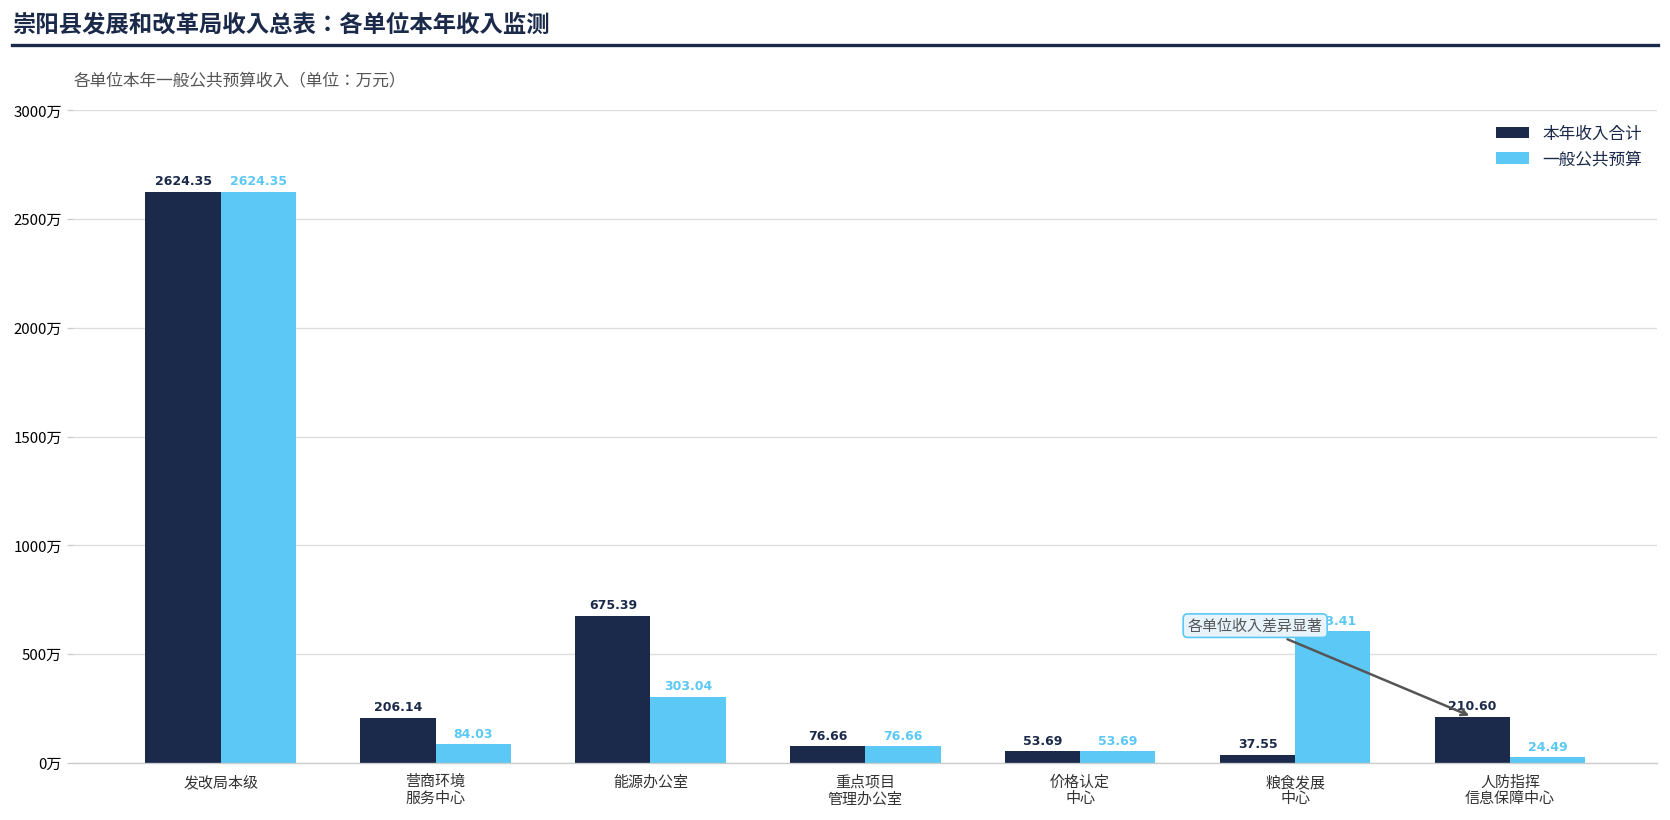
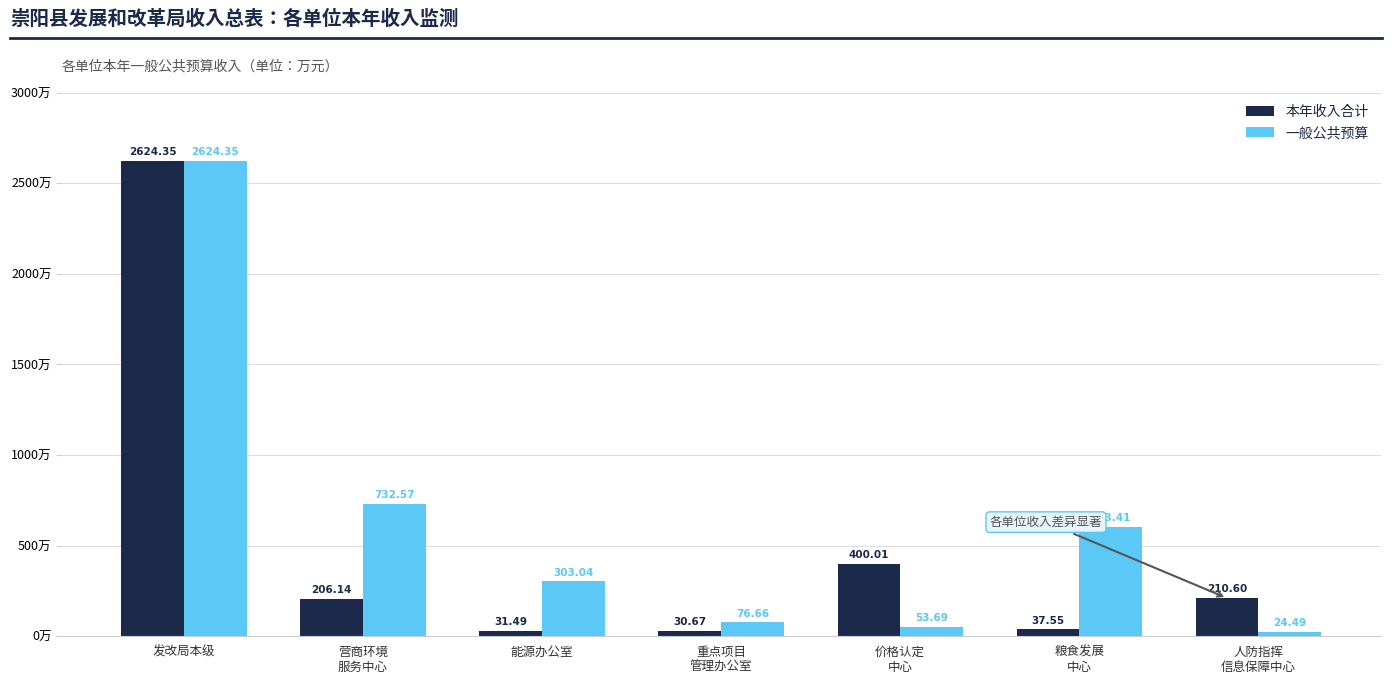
  {
    "本年收入合计": {
      "发改局本级": 2624.35,
      "营商环境 服务中心": 206.14,
-     "能源办公室": 675.39,
-     "重点项目 管理办公室": 76.66,
-     "价格认定 中心": 53.69,
+     "能源办公室": 31.49,
+     "重点项目 管理办公室": 30.67,
+     "价格认定 中心": 400.01,
      "粮食发展 中心": 37.55
    },
    "一般公共预算": {
      "发改局本级": 2624.35,
-     "营商环境 服务中心": 84.03,
+     "营商环境 服务中心": 732.57,
      "能源办公室": 303.04,
      "重点项目 管理办公室": 76.66,
      "价格认定 中心": 53.69,
      "人防指挥 信息保障中心": 24.49
    }
  }
